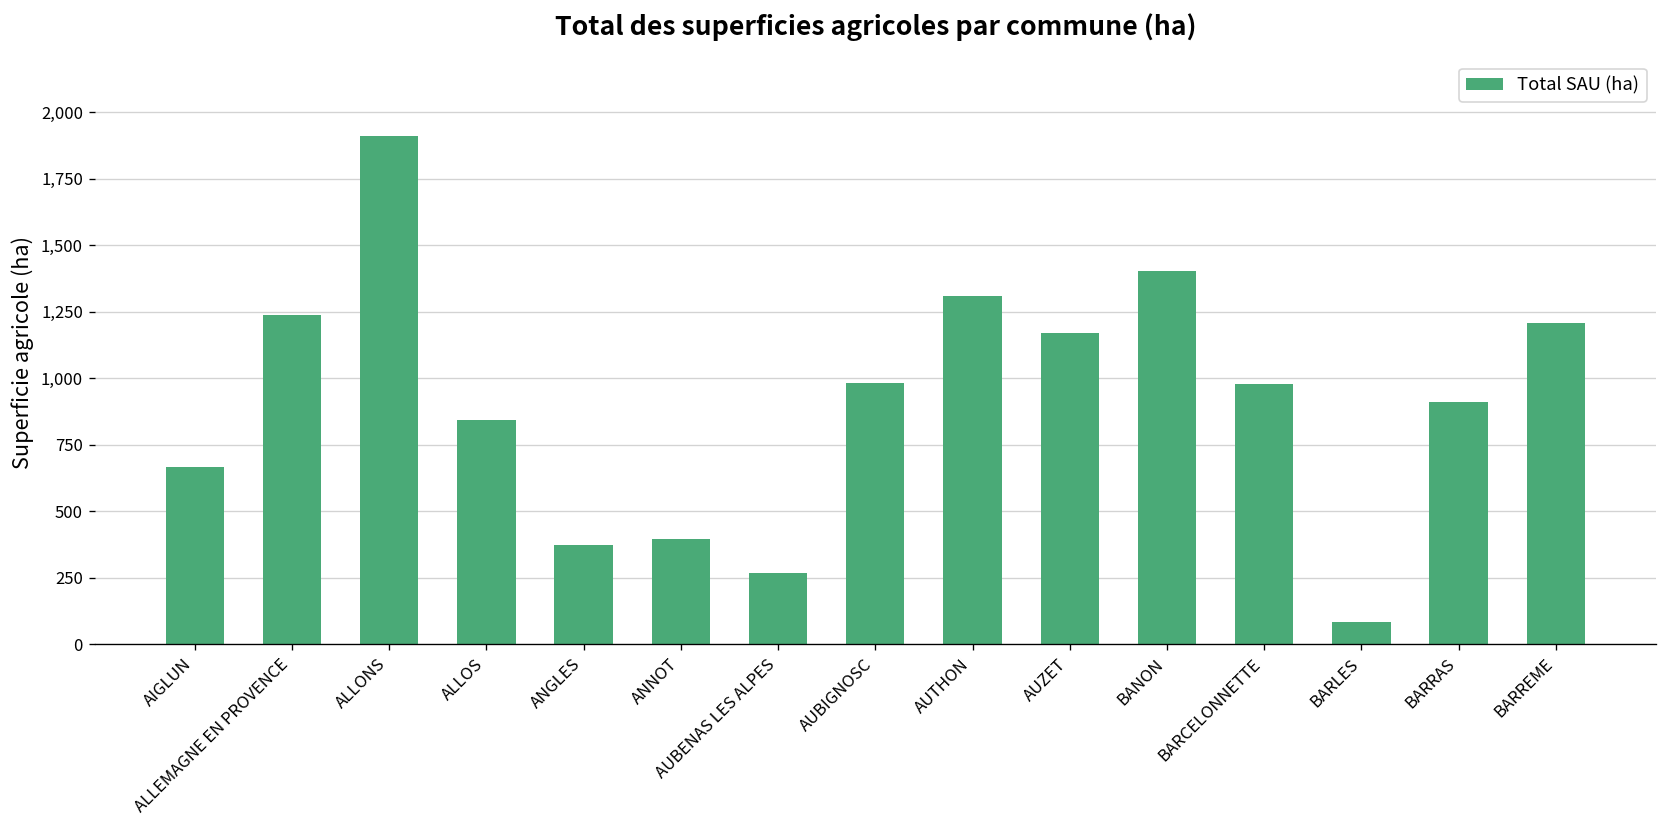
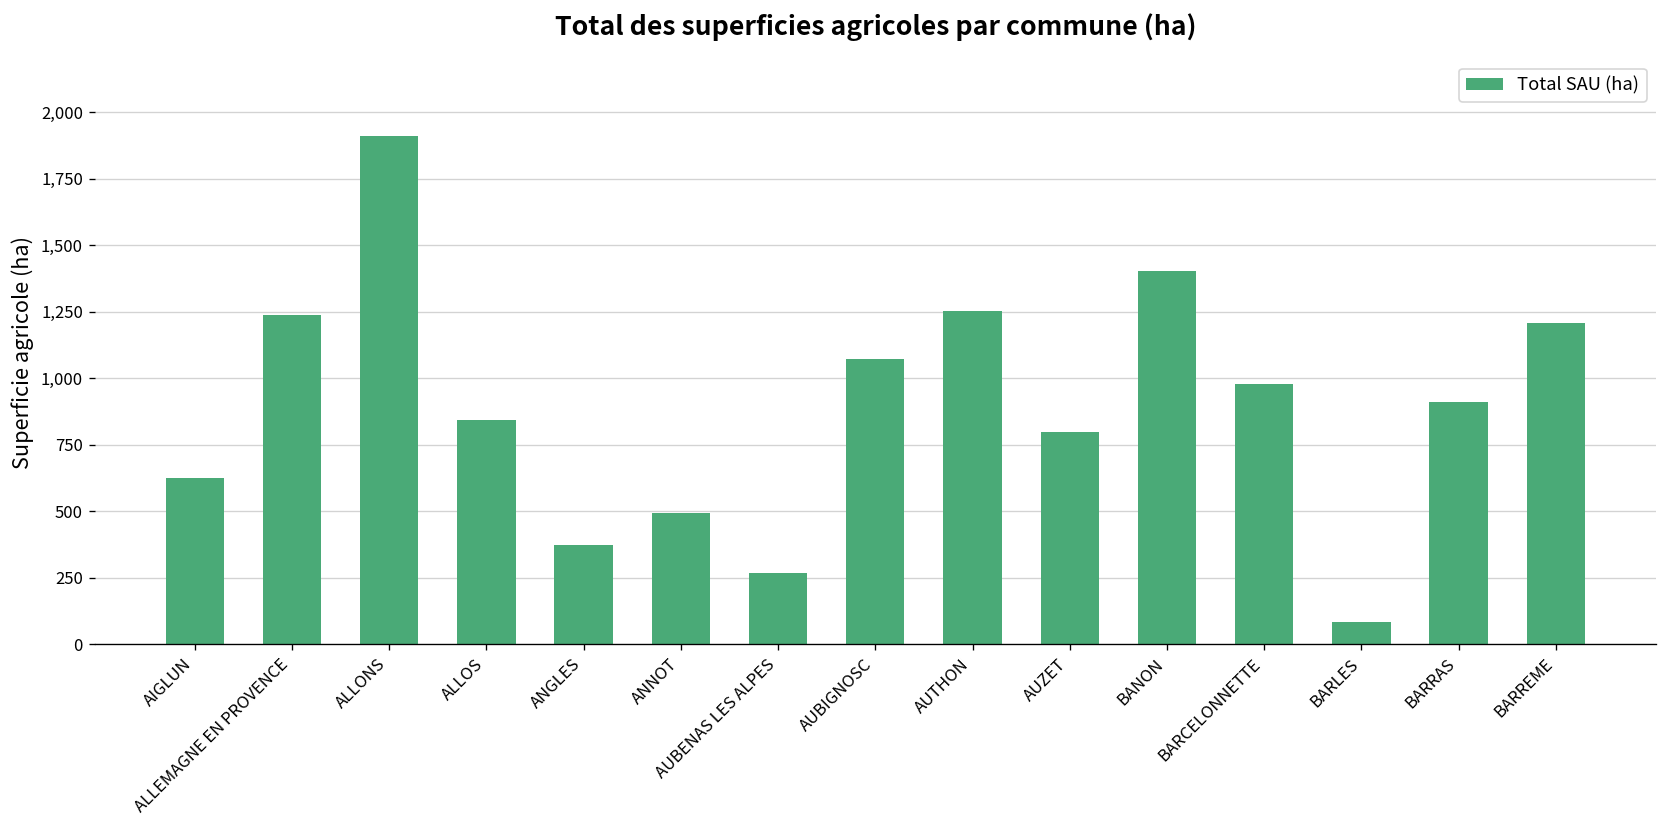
  {
-   "AIGLUN": "660",
+   "AIGLUN": "620",
    "ALLEMAGNE EN PROVENCE": "1,240",
    "ALLONS": "1,910",
    "ALLOS": "840",
    "ANGLES": "370",
-   "ANNOT": "390",
+   "ANNOT": "490",
    "AUBENAS LES ALPES": "270",
-   "AUBIGNOSC": "980",
-   "AUTHON": "1,310",
-   "AUZET": "1,170",
+   "AUBIGNOSC": "1,070",
+   "AUTHON": "1,250",
+   "AUZET": "800",
    "BANON": "1,400",
    "BARCELONNETTE": "980",
    "BARLES": "80",
    "BARRAS": "910",
    "BARREME": "1,210"
  }
